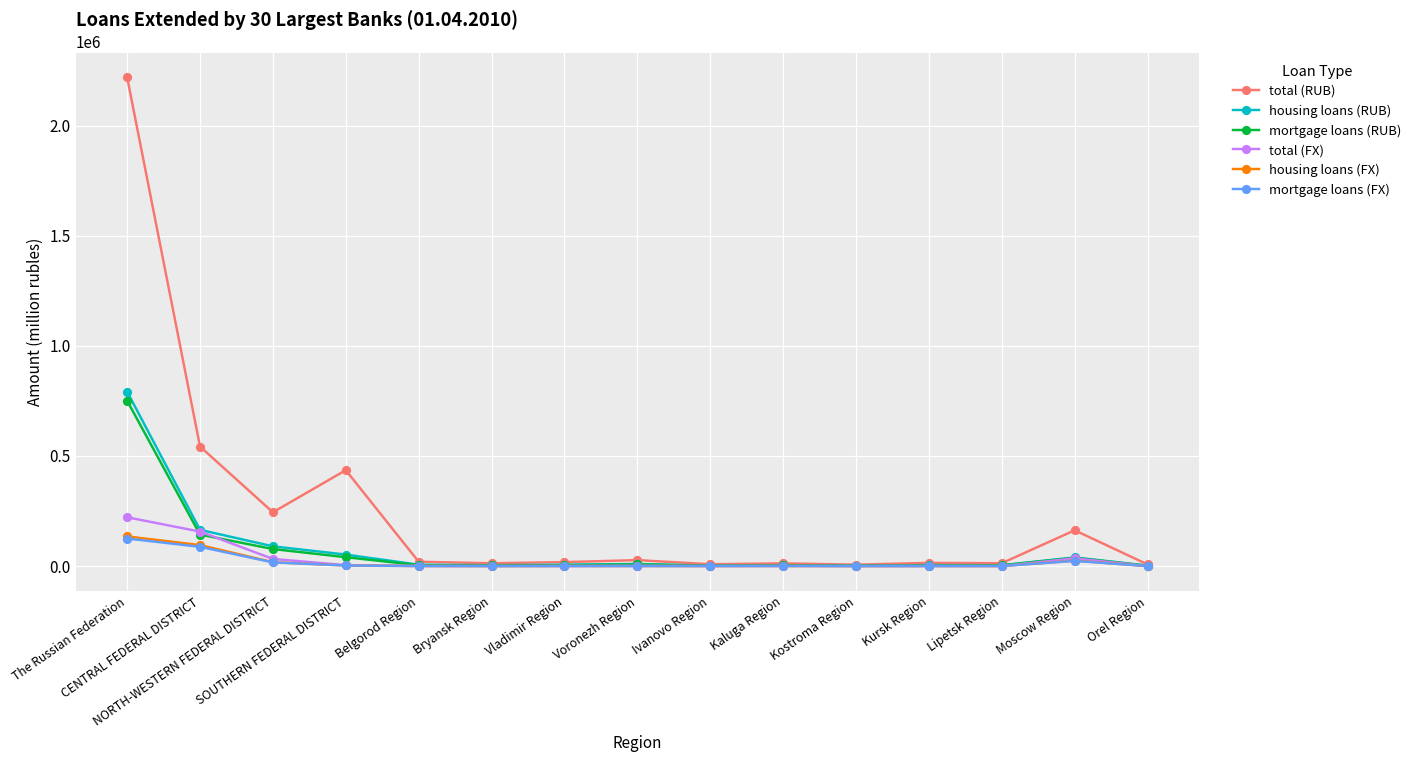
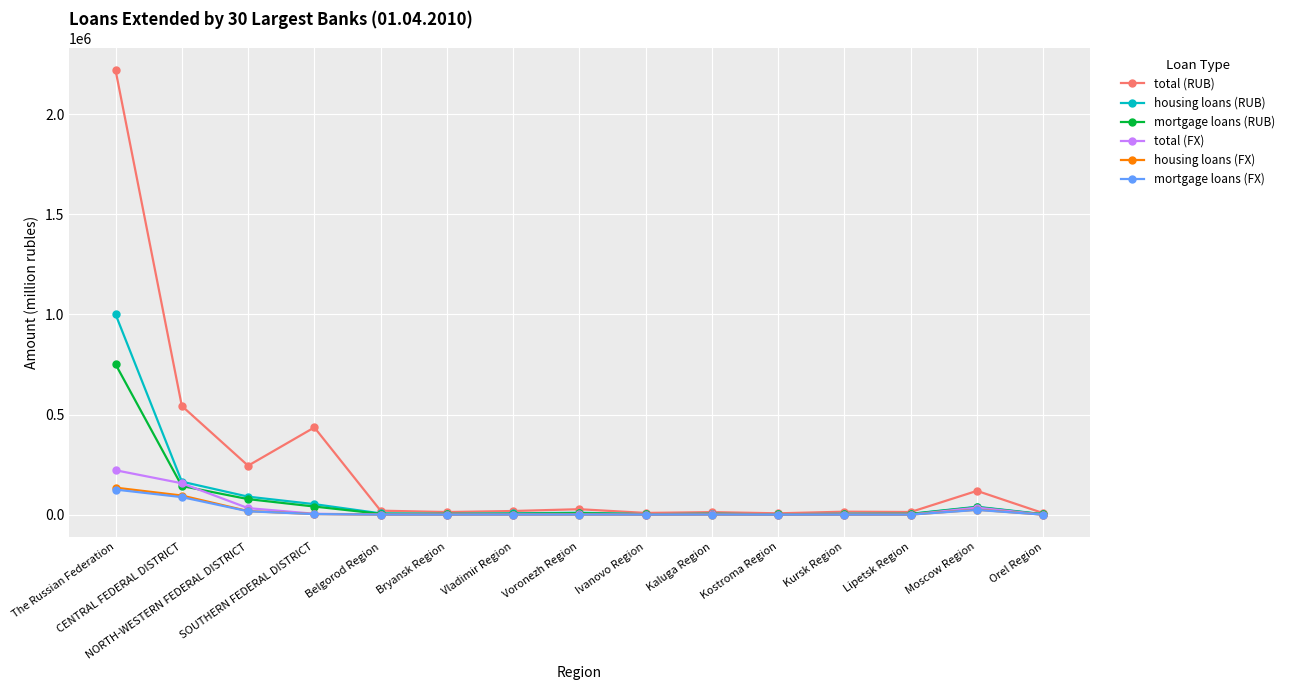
  {
    "total (RUB)": {
      "The Russian Federation": 2220000,
      "CENTRAL FEDERAL DISTRICT": 540000,
      "NORTH-WESTERN FEDERAL DISTRICT": 240000,
      "SOUTHERN FEDERAL DISTRICT": 440000,
      "Belgorod Region": 20000,
      "Voronezh Region": 30000,
-     "Moscow Region": 160000
+     "Moscow Region": 120000
    },
    "housing loans (RUB)": {
-     "The Russian Federation": 790000
+     "The Russian Federation": 1000000
    },
    "mortgage loans (RUB)": {
      "The Russian Federation": 750000,
      "CENTRAL FEDERAL DISTRICT": 140000
    },
    "total (FX)": {
      "The Russian Federation": 220000,
      "NORTH-WESTERN FEDERAL DISTRICT": 30000
    }
  }
